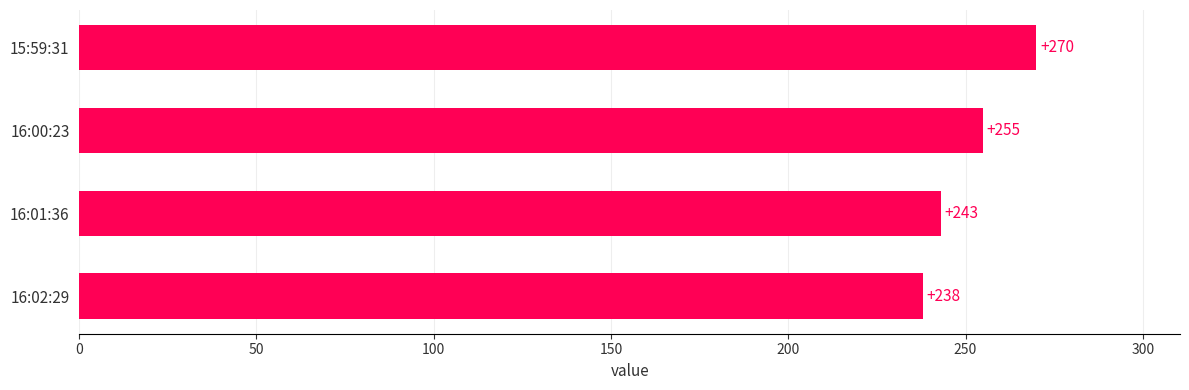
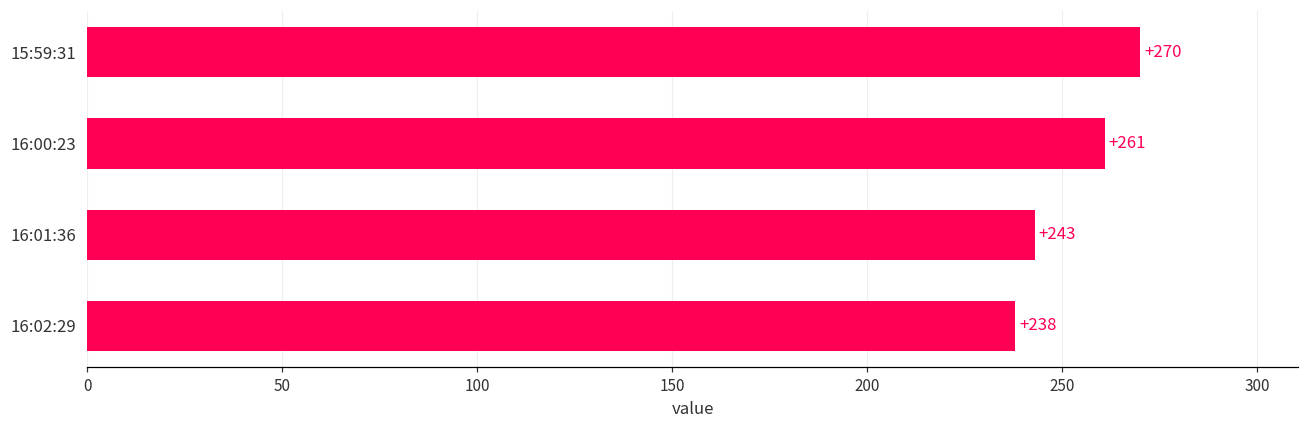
  {
    "15:59:31": "+270",
-   "16:00:23": "+255",
+   "16:00:23": "+261",
    "16:01:36": "+243",
    "16:02:29": "+238"
  }
